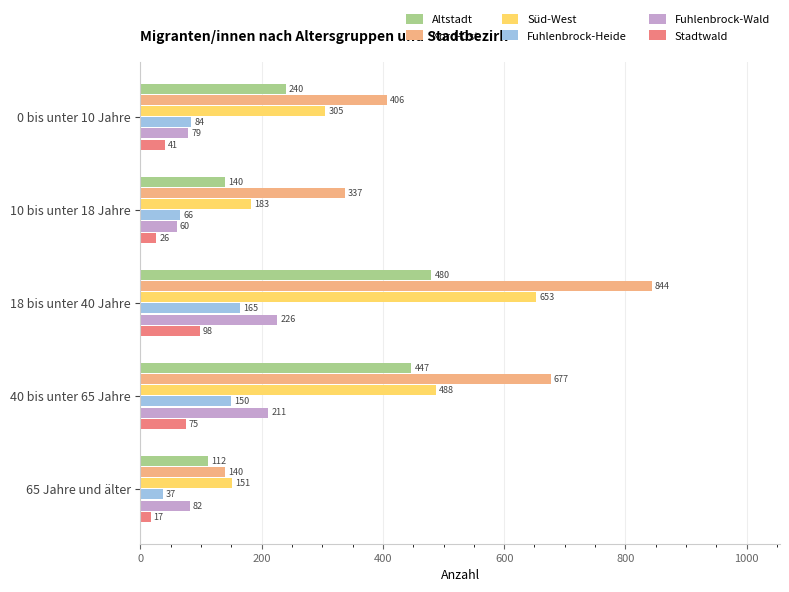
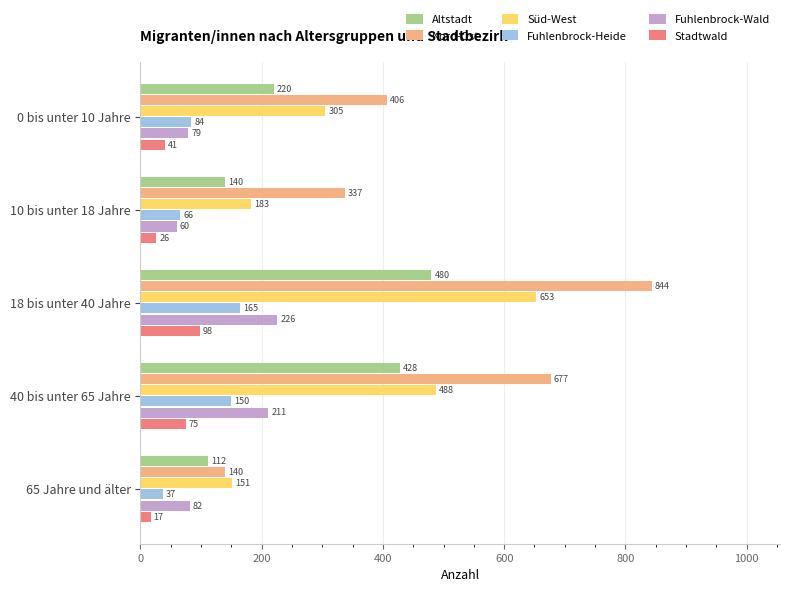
  {
    "Altstadt": {
-     "0 bis unter 10 Jahre": 240,
+     "0 bis unter 10 Jahre": 220,
      "10 bis unter 18 Jahre": 140,
      "18 bis unter 40 Jahre": 480,
-     "40 bis unter 65 Jahre": 447,
+     "40 bis unter 65 Jahre": 428,
      "65 Jahre und älter": 112
    }
  }
